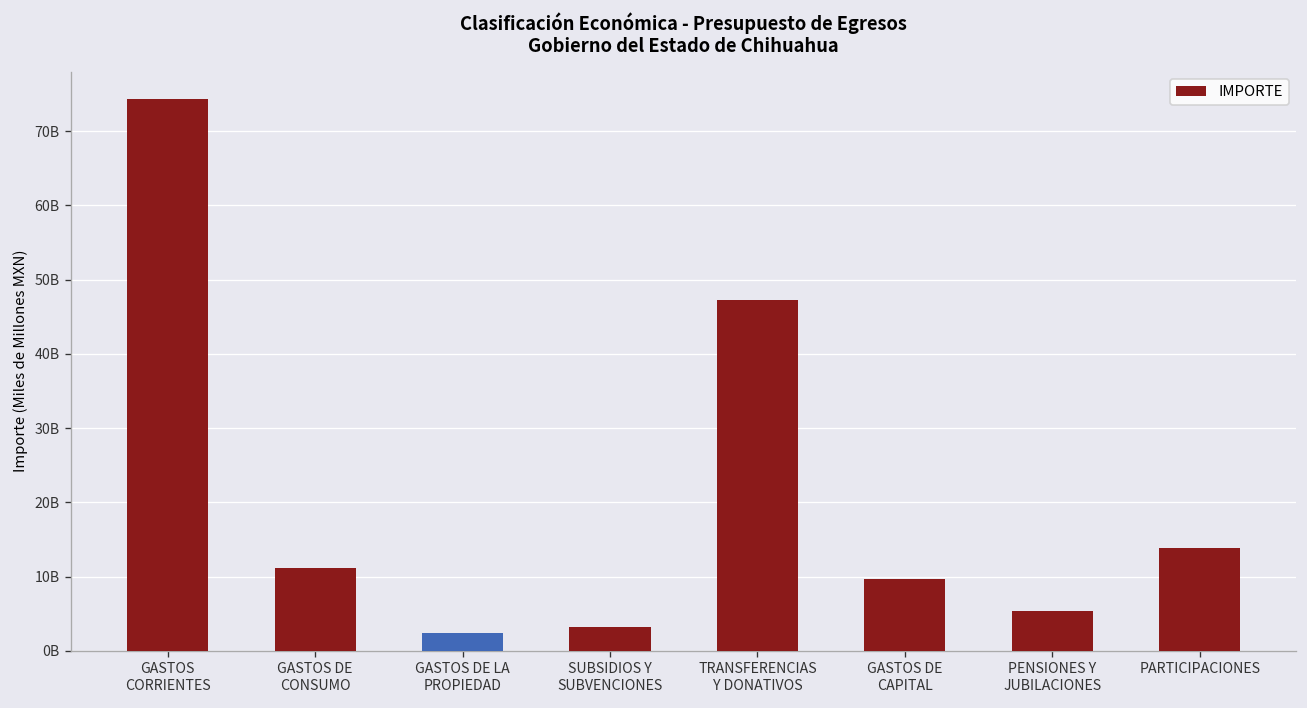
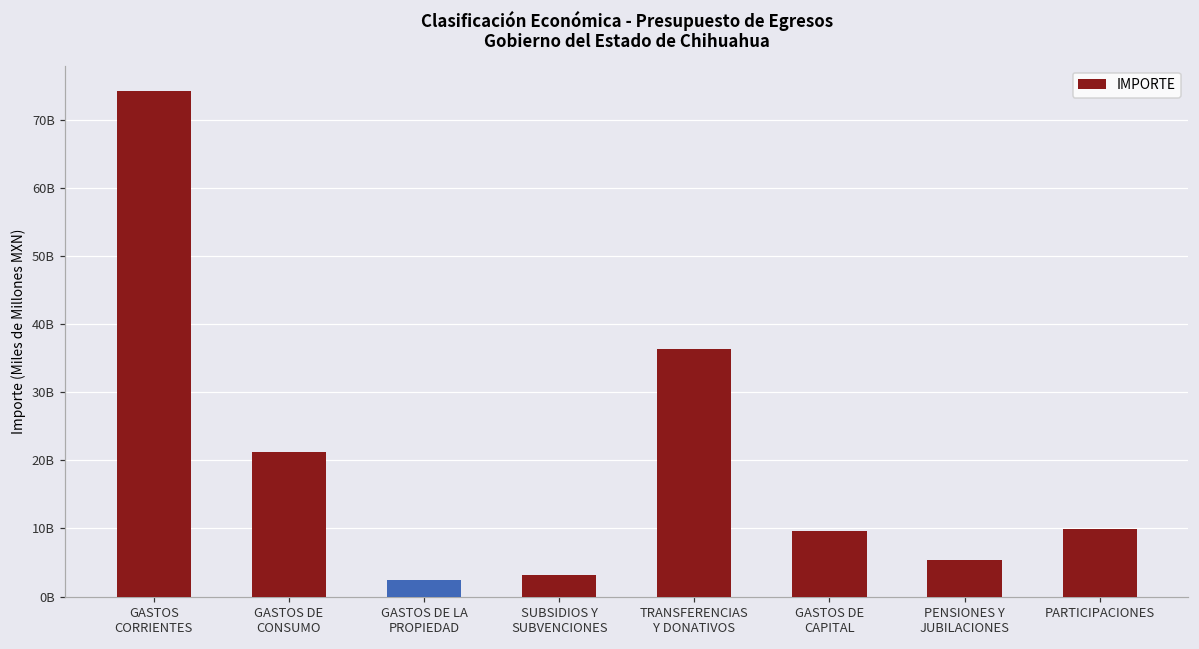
  {
    "GASTOS CORRIENTES": 74000000000,
-   "GASTOS DE CONSUMO": 11000000000,
+   "GASTOS DE CONSUMO": 21000000000,
    "GASTOS DE LA PROPIEDAD": 2000000000,
    "SUBSIDIOS Y SUBVENCIONES": 3000000000,
-   "TRANSFERENCIAS Y DONATIVOS": 47000000000,
+   "TRANSFERENCIAS Y DONATIVOS": 36000000000,
    "GASTOS DE CAPITAL": 10000000000,
    "PENSIONES Y JUBILACIONES": 5000000000,
-   "PARTICIPACIONES": 14000000000
+   "PARTICIPACIONES": 10000000000
  }
